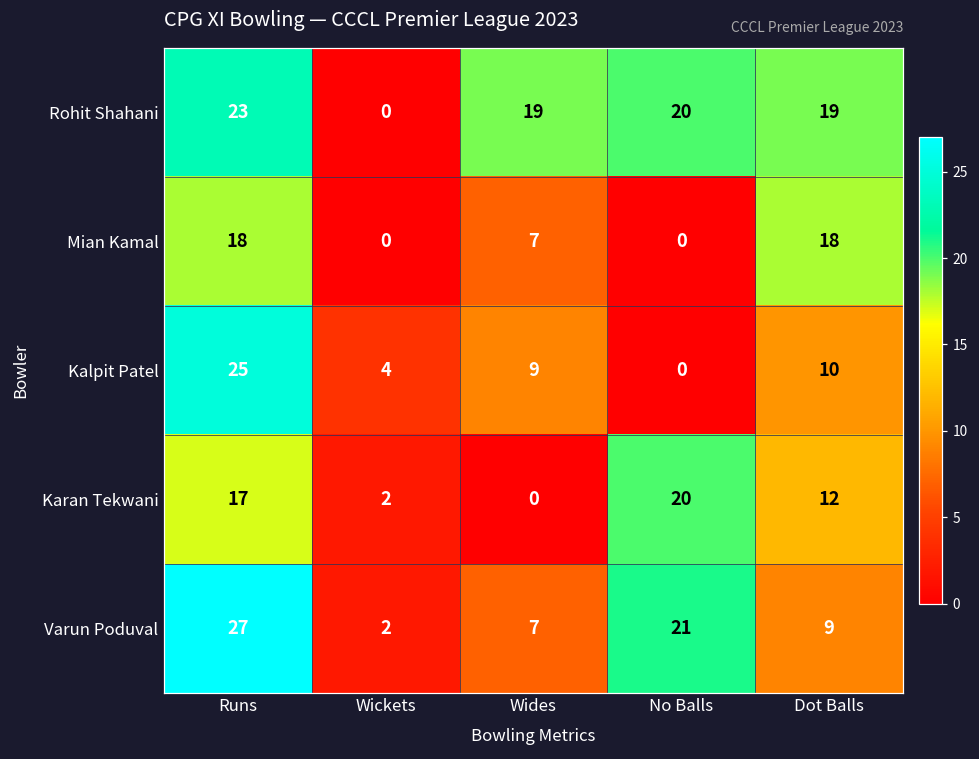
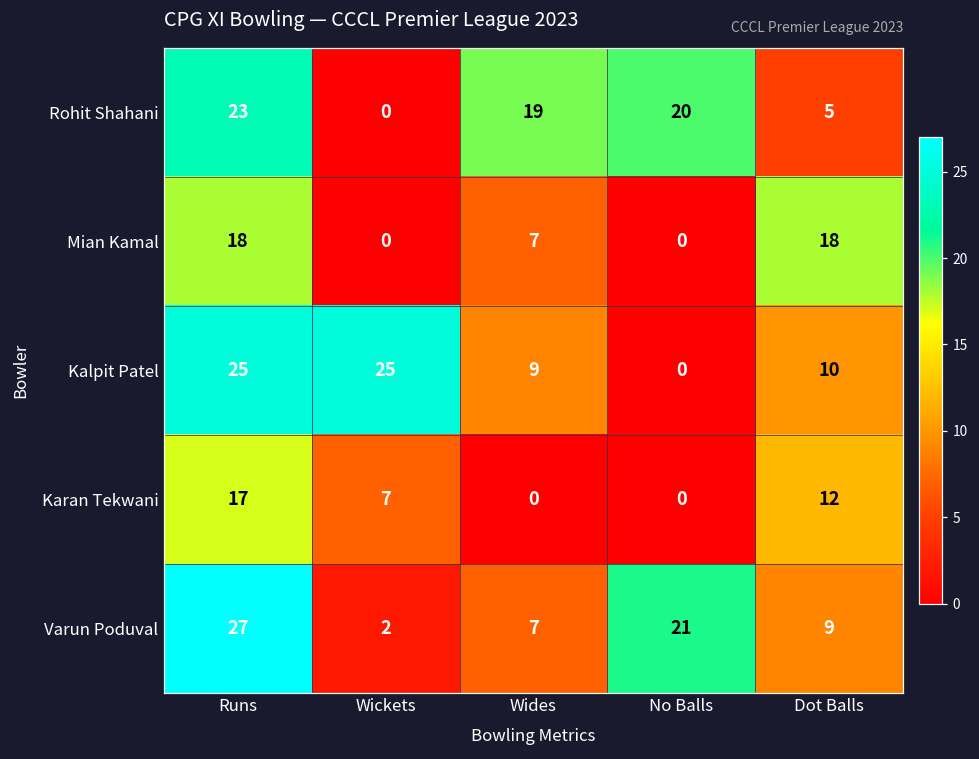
  {
    "Rohit Shahani": {
      "Runs": 23,
      "Wickets": 0,
      "Wides": 19,
      "No Balls": 20,
-     "Dot Balls": 19
+     "Dot Balls": 5
    },
    "Mian Kamal": {
      "Runs": 18,
      "Wickets": 0,
      "Wides": 7,
      "No Balls": 0,
      "Dot Balls": 18
    },
    "Kalpit Patel": {
      "Runs": 25,
-     "Wickets": 4,
+     "Wickets": 25,
      "Wides": 9,
      "No Balls": 0,
      "Dot Balls": 10
    },
    "Karan Tekwani": {
      "Runs": 17,
-     "Wickets": 2,
+     "Wickets": 7,
      "Wides": 0,
-     "No Balls": 20,
+     "No Balls": 0,
      "Dot Balls": 12
    },
    "Varun Poduval": {
      "Runs": 27,
      "Wickets": 2,
      "Wides": 7,
      "No Balls": 21,
      "Dot Balls": 9
    }
  }
